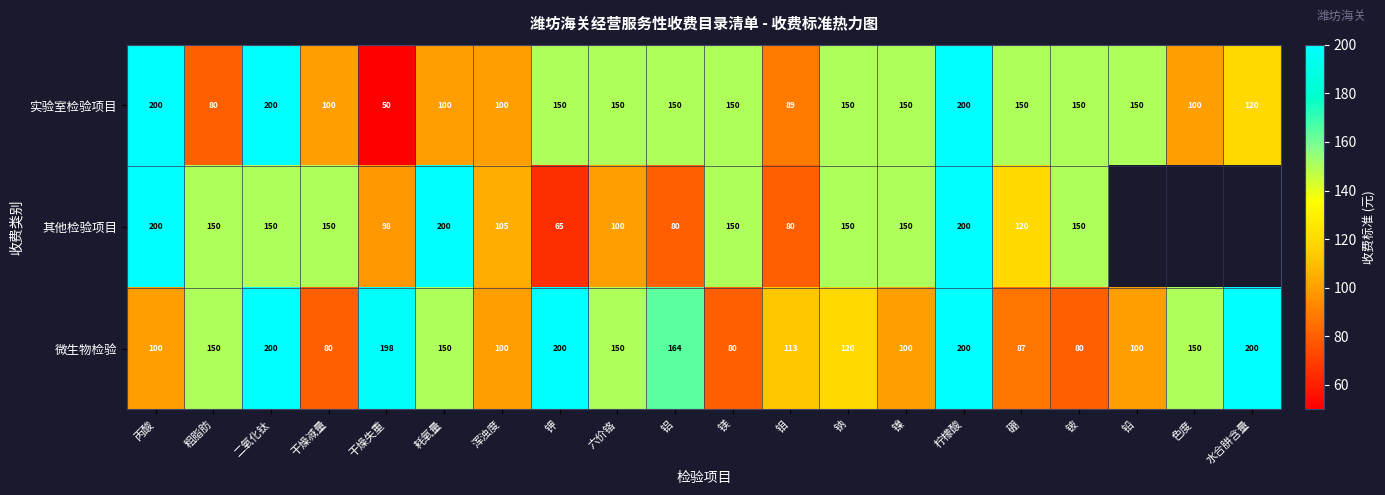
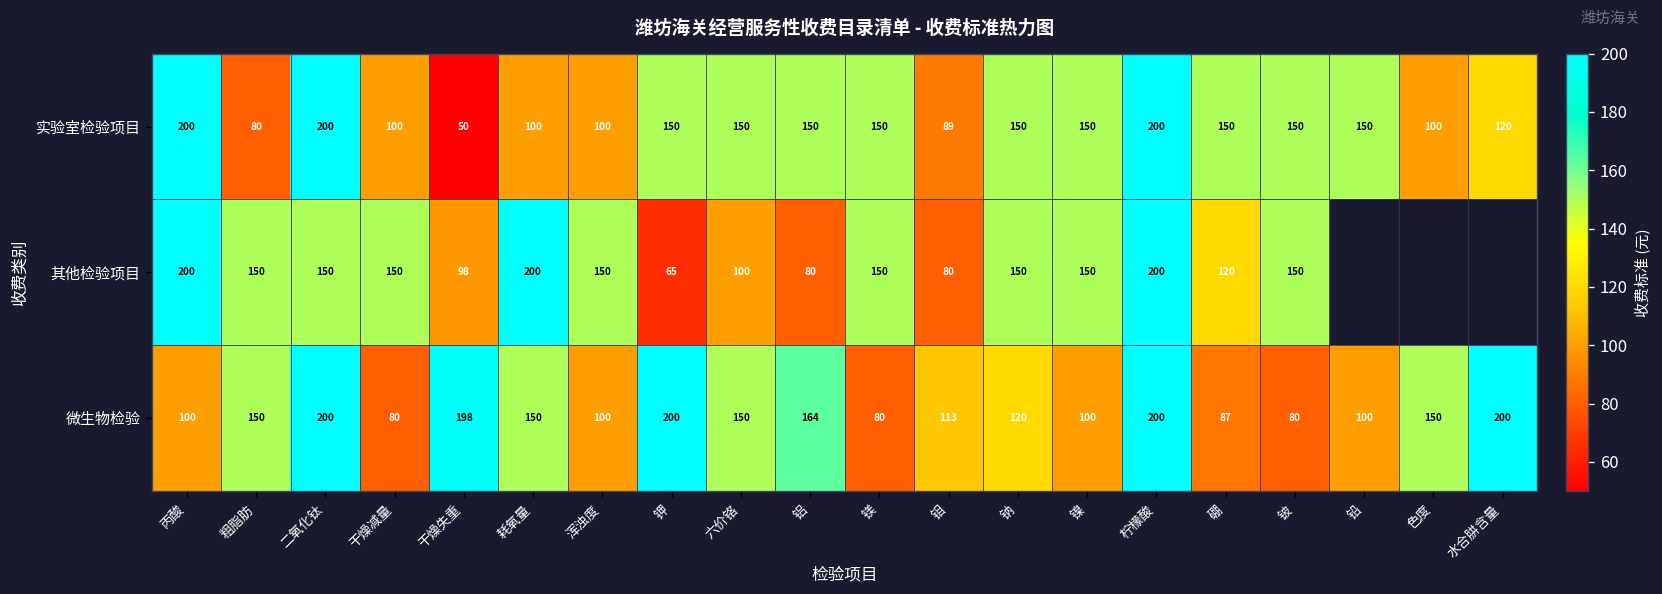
  {
    "实验室检验项目": {
      "丙酸": 200,
      "粗脂肪": 80,
      "二氧化钛": 200,
      "干燥减量": 100,
      "干燥失重": 50,
      "耗氧量": 100,
      "浑浊度": 100,
      "钾": 150,
      "六价铬": 150,
      "铝": 150,
      "镁": 150,
      "钼": 89,
      "钠": 150,
      "镍": 150,
      "柠檬酸": 200,
      "硼": 150,
      "铍": 150,
      "铅": 150,
      "色度": 100,
      "水合肼含量": 120
    },
    "其他检验项目": {
      "丙酸": 200,
      "粗脂肪": 150,
      "二氧化钛": 150,
      "干燥减量": 150,
      "干燥失重": 98,
      "耗氧量": 200,
-     "浑浊度": 105,
+     "浑浊度": 150,
      "钾": 65,
      "六价铬": 100,
      "铝": 80,
      "镁": 150,
      "钼": 80,
      "钠": 150,
      "镍": 150,
      "柠檬酸": 200,
      "硼": 120,
      "铍": 150
    },
    "微生物检验": {
      "丙酸": 100,
      "粗脂肪": 150,
      "二氧化钛": 200,
      "干燥减量": 80,
      "干燥失重": 198,
      "耗氧量": 150,
      "浑浊度": 100,
      "钾": 200,
      "六价铬": 150,
      "铝": 164,
      "镁": 80,
      "钼": 113,
      "钠": 120,
      "镍": 100,
      "柠檬酸": 200,
      "硼": 87,
      "铍": 80,
      "铅": 100,
      "色度": 150,
      "水合肼含量": 200
    }
  }
